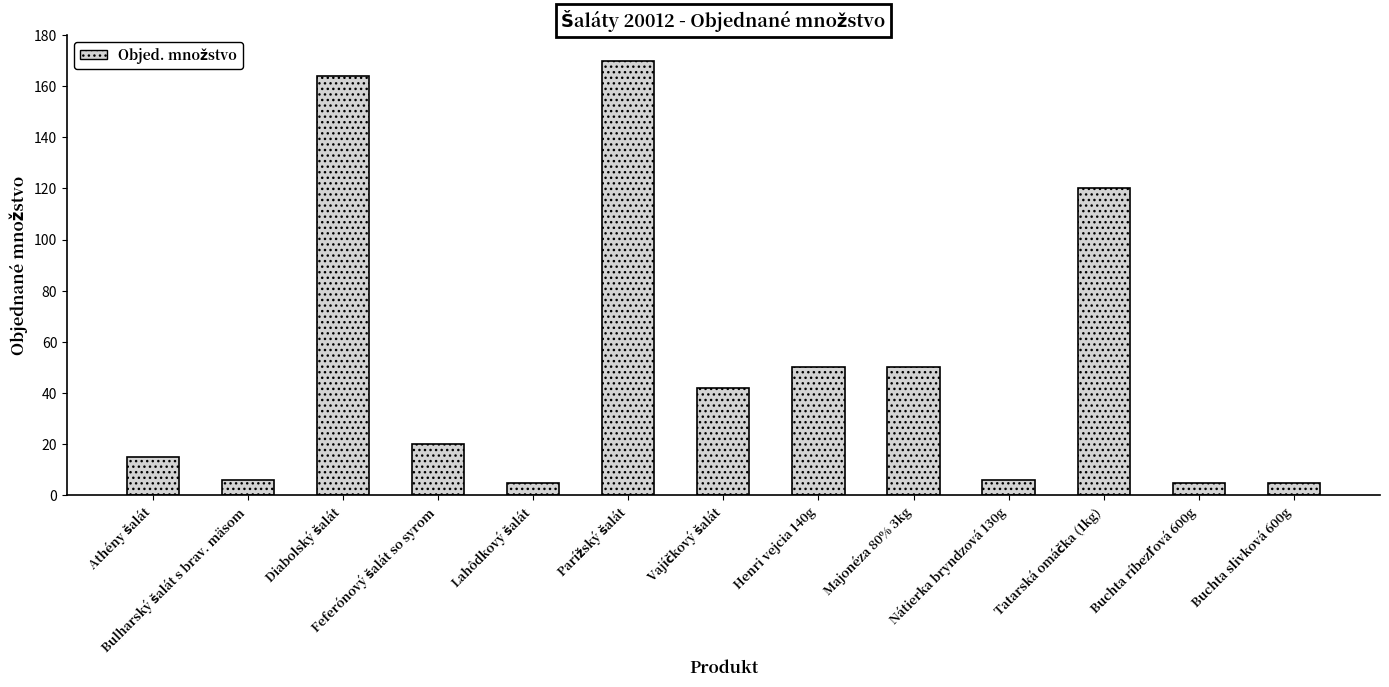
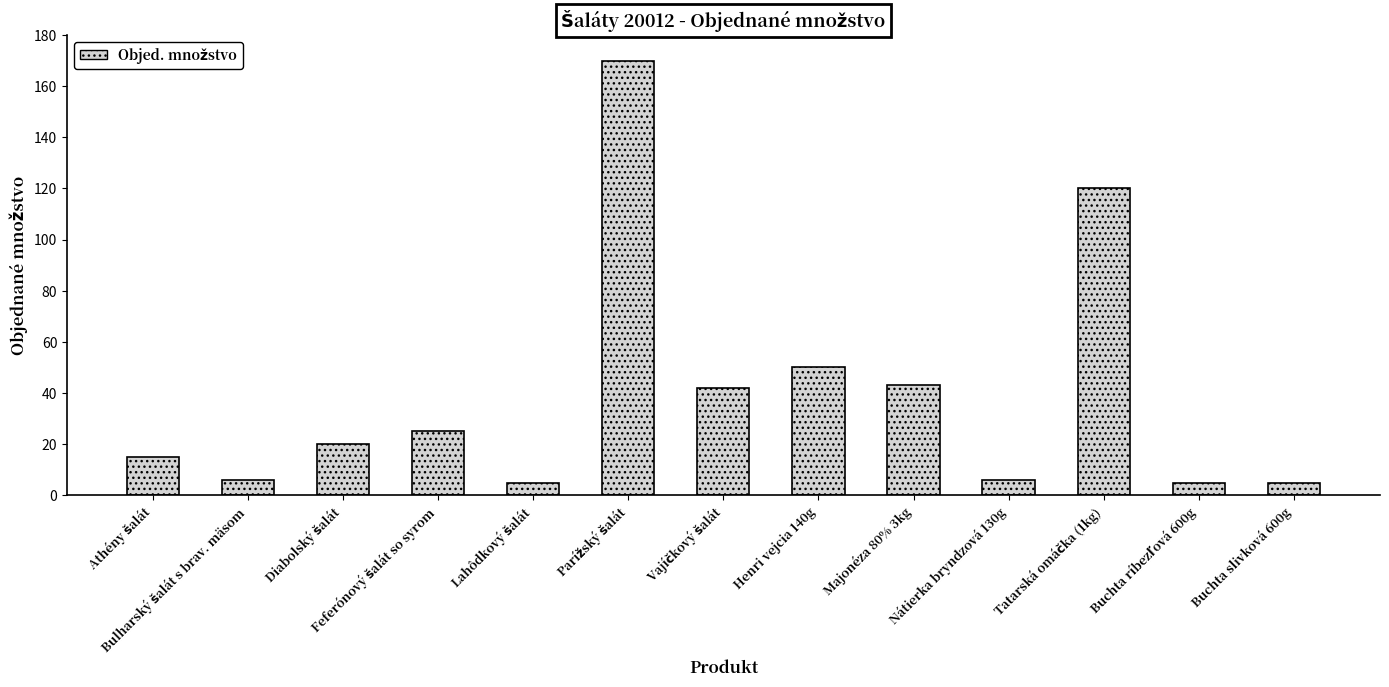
  {
    "Athény šalát": 15,
    "Bulharský šalát s brav. mäsom": 6,
-   "Diabolský šalát": 164,
-   "Feferónový šalát so syrom": 20,
+   "Diabolský šalát": 20,
+   "Feferónový šalát so syrom": 25,
    "Lahôdkový šalát": 5,
    "Parížský šalát": 170,
    "Vajíčkový šalát": 42,
    "Henri vejcia 140g": 50,
-   "Majonéza 80% 3kg": 50,
+   "Majonéza 80% 3kg": 43,
    "Nátierka bryndzová 130g": 6,
    "Tatarská omáčka (1kg)": 120,
    "Buchta ríbezľová 600g": 5,
    "Buchta slivková 600g": 5
  }
